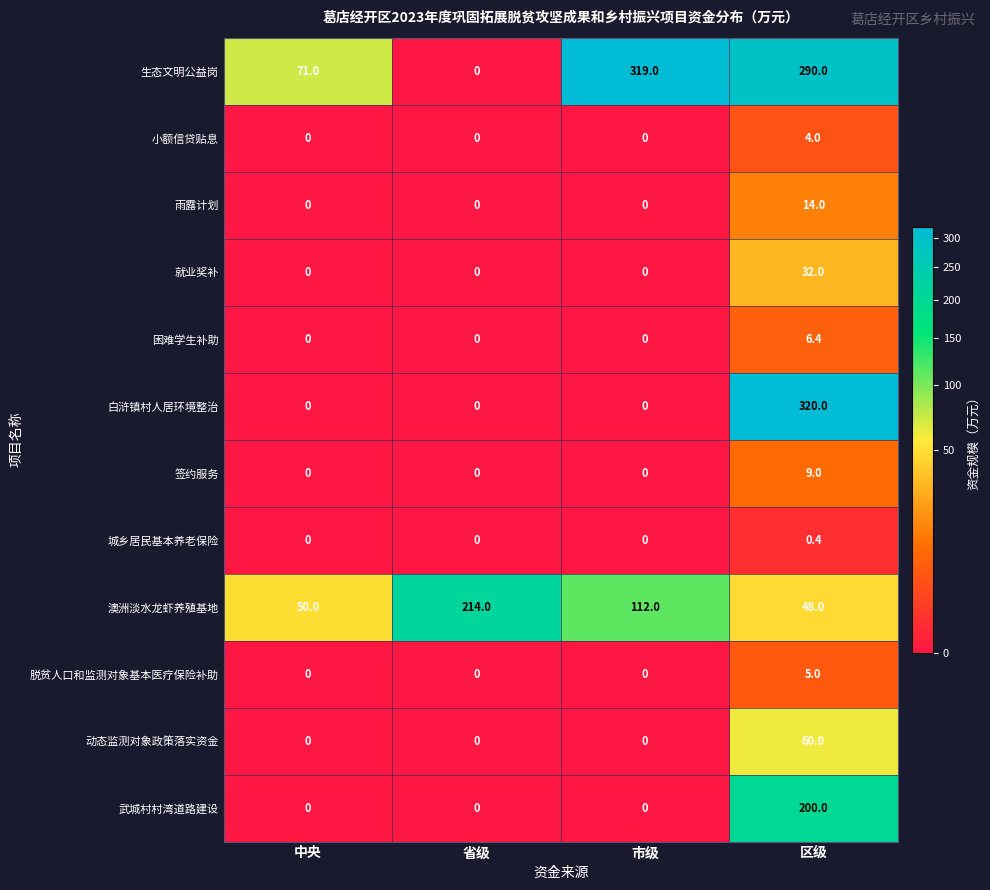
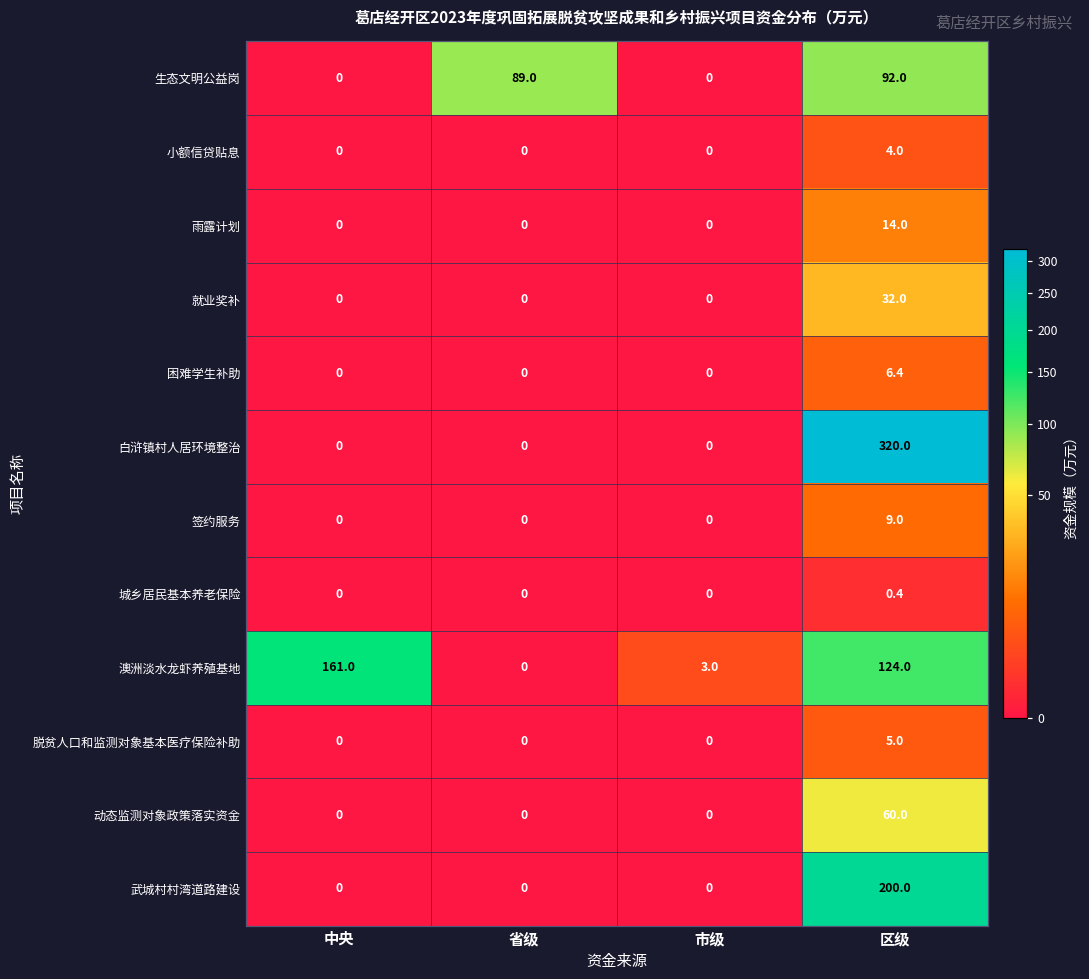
  {
    "生态文明公益岗": {
-     "中央": 71.0,
-     "省级": 0,
-     "市级": 319.0,
-     "区级": 290.0
+     "中央": 0,
+     "省级": 89.0,
+     "市级": 0,
+     "区级": 92.0
    },
    "小额信贷贴息": {
      "中央": 0,
      "省级": 0,
      "市级": 0,
      "区级": 4.0
    },
    "雨露计划": {
      "中央": 0,
      "省级": 0,
      "市级": 0,
      "区级": 14.0
    },
    "就业奖补": {
      "中央": 0,
      "省级": 0,
      "市级": 0,
      "区级": 32.0
    },
    "困难学生补助": {
      "中央": 0,
      "省级": 0,
      "市级": 0,
      "区级": 6.4
    },
    "白浒镇村人居环境整治": {
      "中央": 0,
      "省级": 0,
      "市级": 0,
      "区级": 320.0
    },
    "签约服务": {
      "中央": 0,
      "省级": 0,
      "市级": 0,
      "区级": 9.0
    },
    "城乡居民基本养老保险": {
      "中央": 0,
      "省级": 0,
      "市级": 0,
      "区级": 0.4
    },
    "澳洲淡水龙虾养殖基地": {
-     "中央": 50.0,
-     "省级": 214.0,
-     "市级": 112.0,
-     "区级": 48.0
+     "中央": 161.0,
+     "省级": 0,
+     "市级": 3.0,
+     "区级": 124.0
    },
    "脱贫人口和监测对象基本医疗保险补助": {
      "中央": 0,
      "省级": 0,
      "市级": 0,
      "区级": 5.0
    },
    "动态监测对象政策落实资金": {
      "中央": 0,
      "省级": 0,
      "市级": 0,
      "区级": 60.0
    },
    "武城村村湾道路建设": {
      "中央": 0,
      "省级": 0,
      "市级": 0,
      "区级": 200.0
    }
  }
